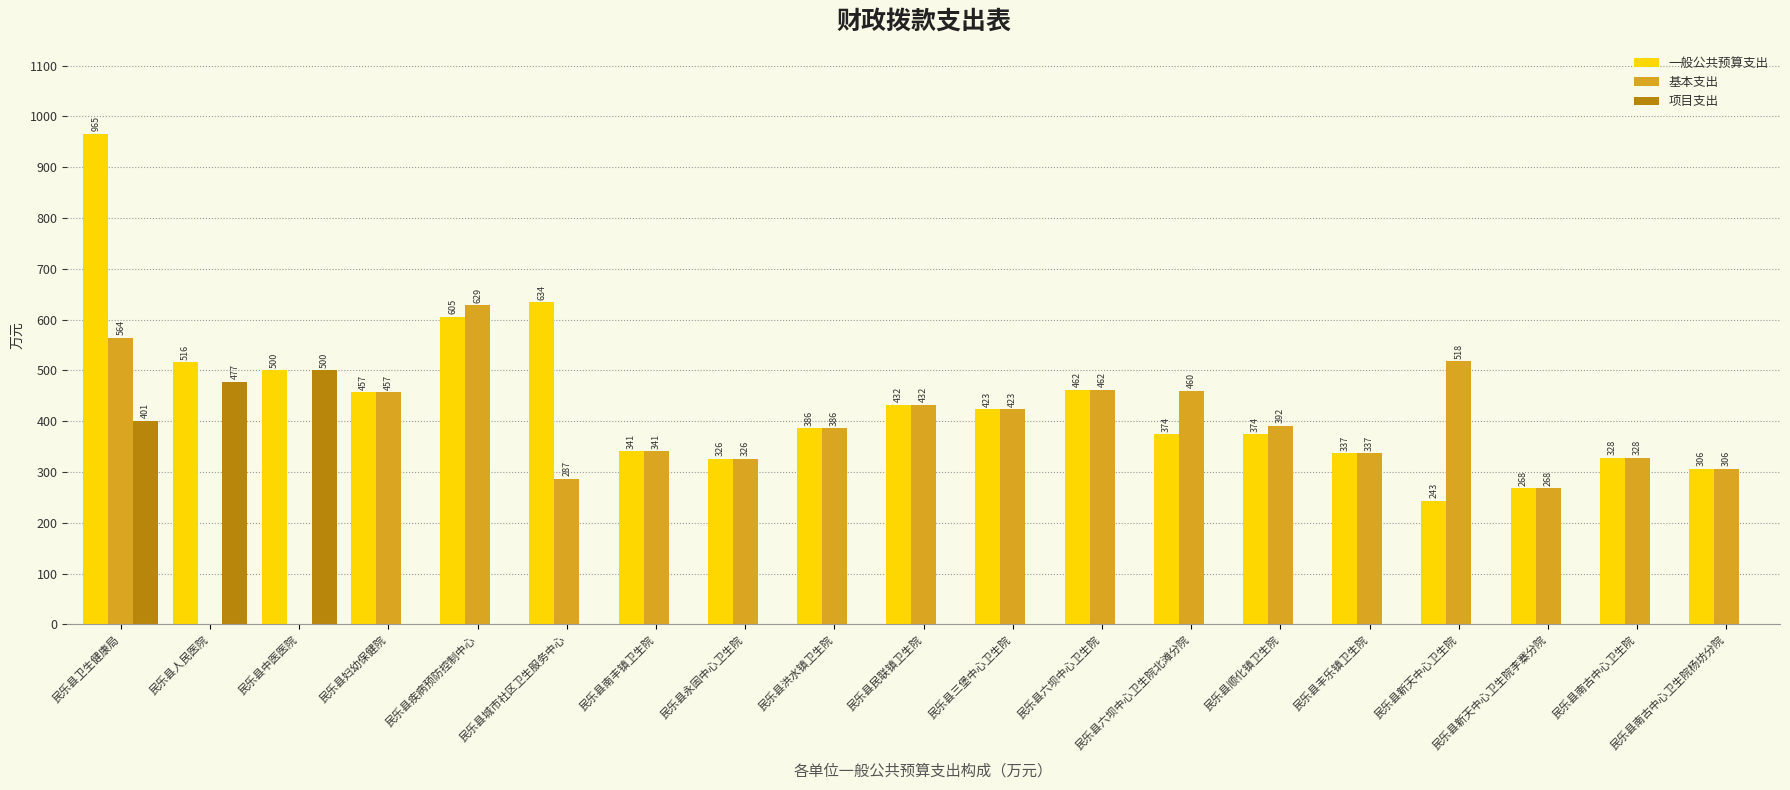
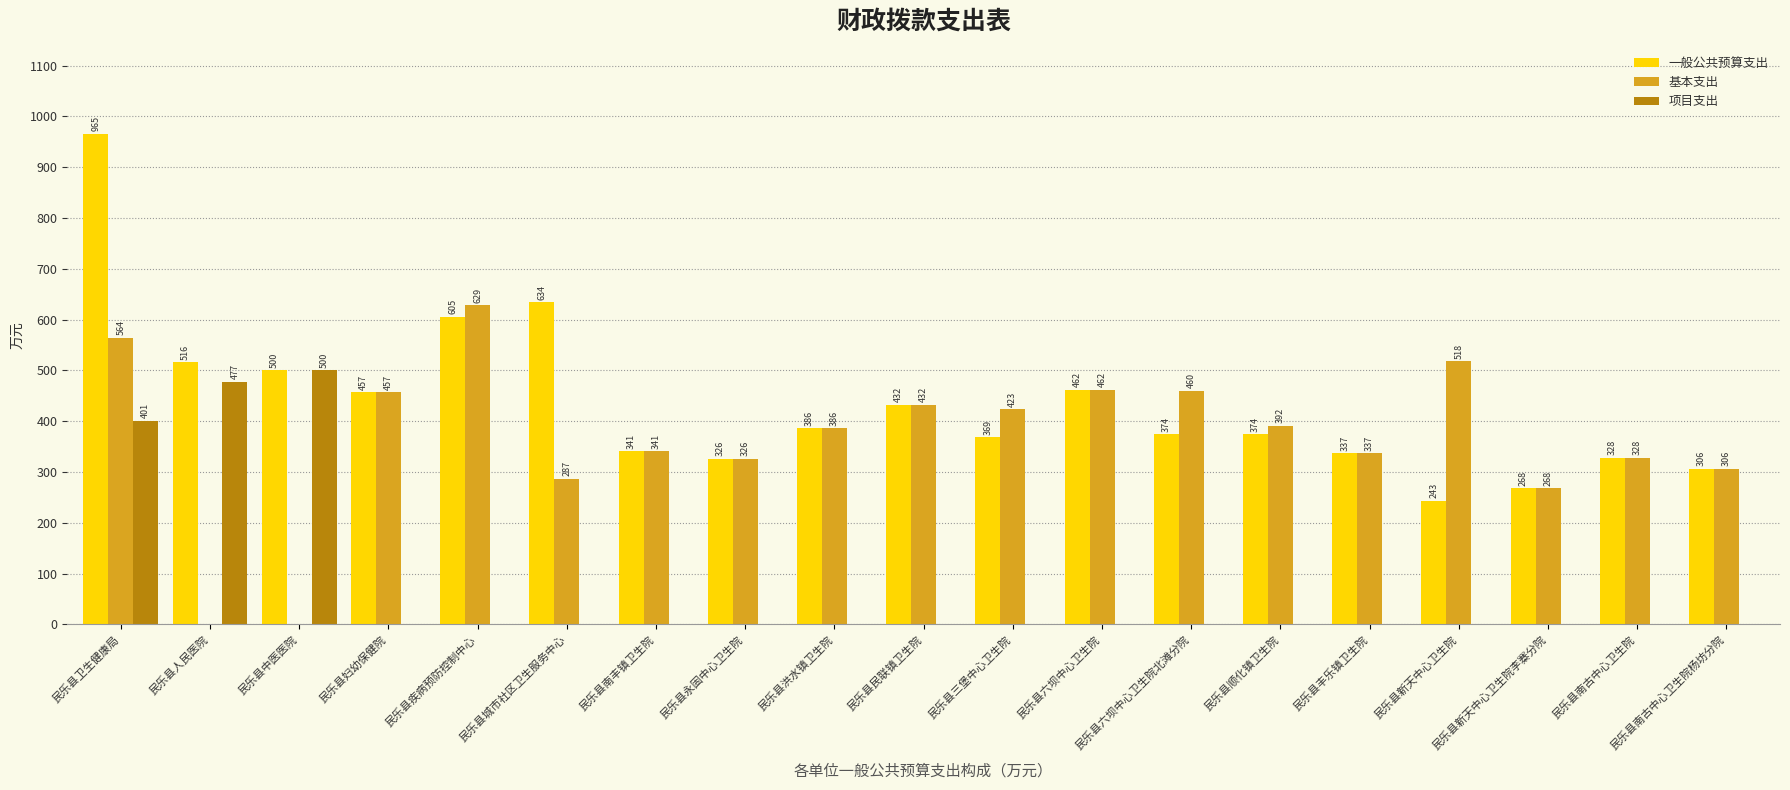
  {
    "一般公共预算支出": {
      "民乐县卫生健康局": 965,
      "民乐县人民医院": 516,
      "民乐县中医医院": 500,
      "民乐县妇幼保健院": 457,
      "民乐县疾病预防控制中心": 605,
      "民乐县城市社区卫生服务中心": 634,
      "民乐县南丰镇卫生院": 341,
      "民乐县永固中心卫生院": 326,
      "民乐县洪水镇卫生院": 386,
      "民乐县民联镇卫生院": 432,
-     "民乐县三堡中心卫生院": 423,
+     "民乐县三堡中心卫生院": 369,
      "民乐县六坝中心卫生院": 462,
      "民乐县六坝中心卫生院北滩分院": 374,
      "民乐县顺化镇卫生院": 374,
      "民乐县丰乐镇卫生院": 337,
      "民乐县新天中心卫生院": 243,
      "民乐县新天中心卫生院李寨分院": 268,
      "民乐县南古中心卫生院": 328,
      "民乐县南古中心卫生院杨坊分院": 306
    }
  }
